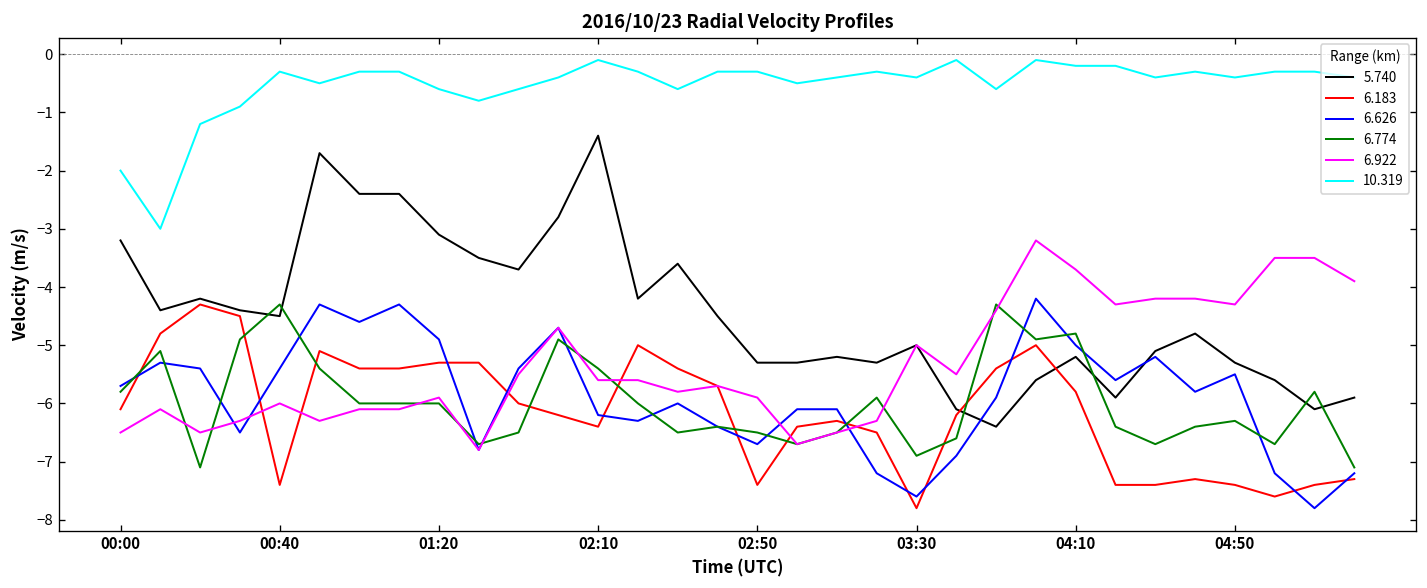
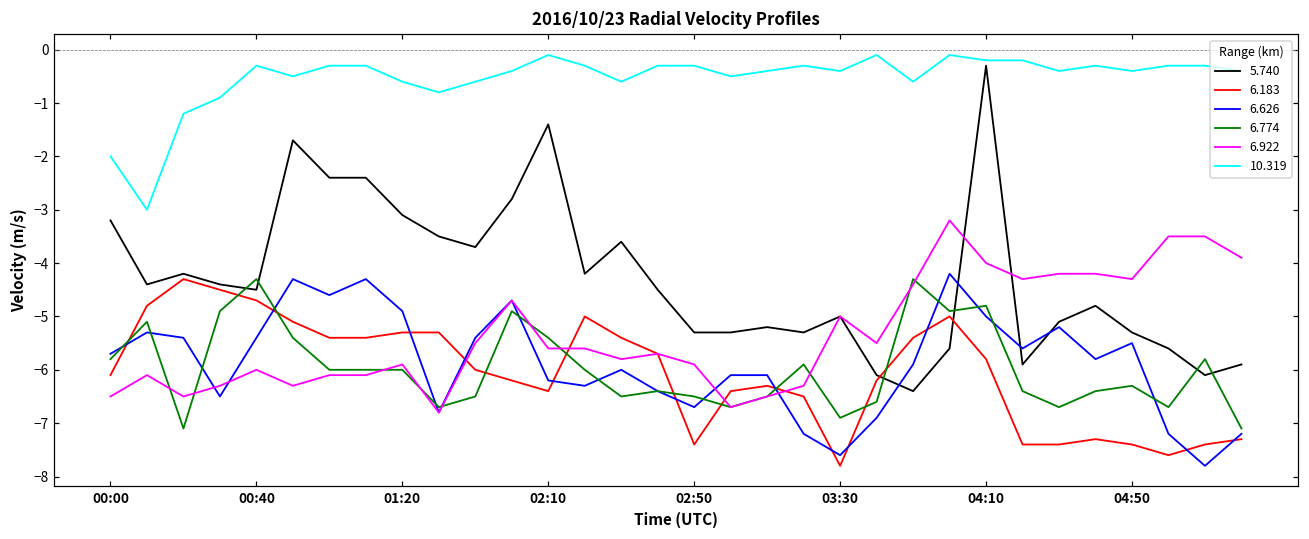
  {
    "5.740": {
      "00:00": -3.2,
      "00:40": -4.5,
      "01:20": -3.1,
      "02:10": -1.4,
      "02:50": -5.3,
-     "04:10": -5.2,
+     "04:10": -0.3,
      "04:50": -5.3
    },
    "6.183": {
      "00:00": -6.1,
-     "00:40": -7.4,
+     "00:40": -4.7,
      "01:20": -5.3,
      "02:10": -6.4,
      "02:50": -7.4,
      "03:30": -7.8,
      "04:10": -5.8,
      "04:50": -7.4
    },
    "6.626": {
      "00:00": -5.7,
      "00:40": -5.4,
      "01:20": -4.9,
      "02:10": -6.2,
      "02:50": -6.7,
      "03:30": -7.6,
      "04:10": -5.0,
      "04:50": -5.5
    },
    "6.774": {
      "00:00": -5.8,
      "00:40": -4.3,
      "01:20": -6.0,
      "02:10": -5.4,
      "02:50": -6.5,
      "03:30": -6.9,
      "04:10": -4.8,
      "04:50": -6.3
    },
    "6.922": {
      "00:00": -6.5,
      "00:40": -6.0,
      "01:20": -5.9,
      "02:10": -5.6,
      "02:50": -5.9,
-     "04:10": -3.7,
+     "04:10": -4.0,
      "04:50": -4.3
    },
    "10.319": {
      "00:00": -2.0,
      "00:40": -0.3,
      "01:20": -0.6,
      "02:10": -0.1,
      "02:50": -0.3,
      "03:30": -0.4,
      "04:10": -0.2,
      "04:50": -0.4
    }
  }
